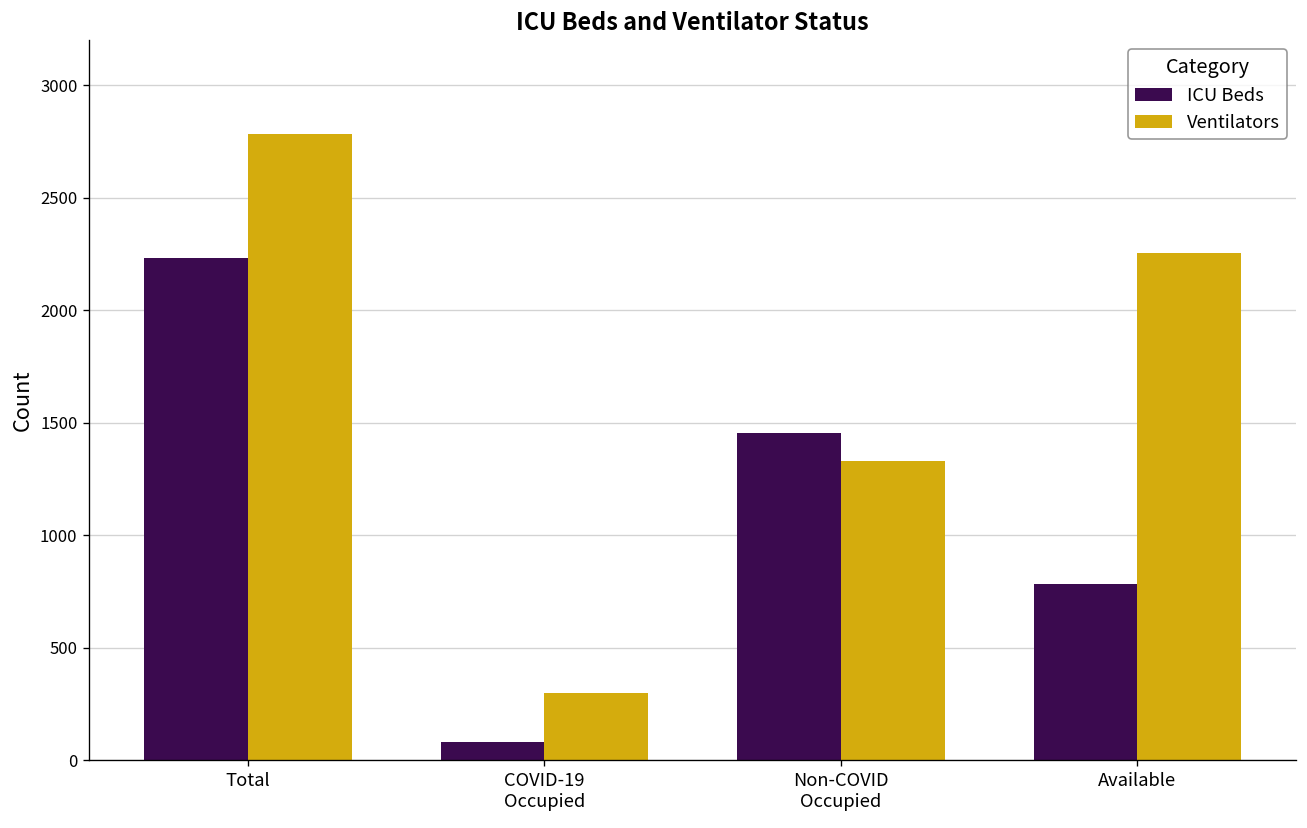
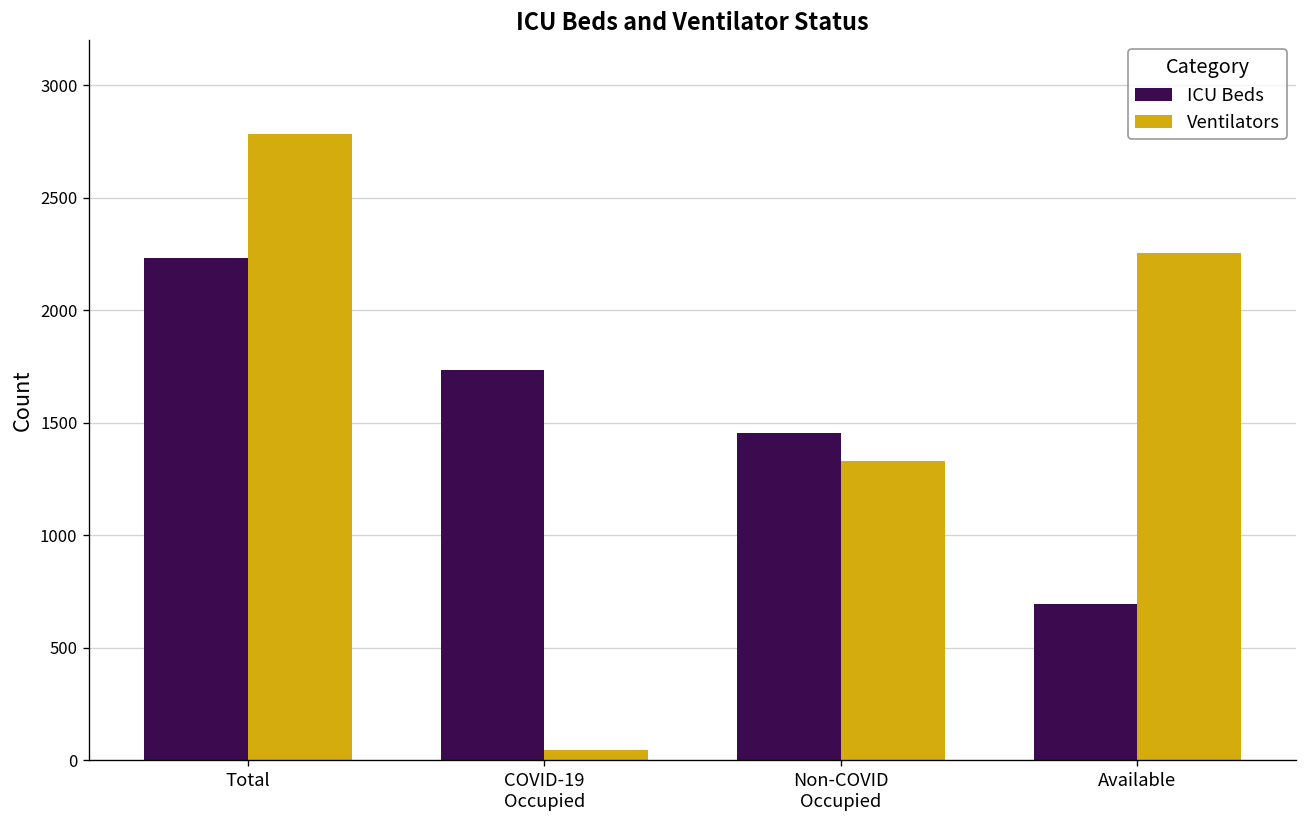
  {
    "ICU Beds": {
      "Total": 2230,
-     "COVID-19 Occupied": 80,
+     "COVID-19 Occupied": 1740,
      "Non-COVID Occupied": 1460,
-     "Available": 780
+     "Available": 690
    },
    "Ventilators": {
      "Total": 2780,
-     "COVID-19 Occupied": 300,
+     "COVID-19 Occupied": 50,
      "Non-COVID Occupied": 1330,
      "Available": 2250
    }
  }
